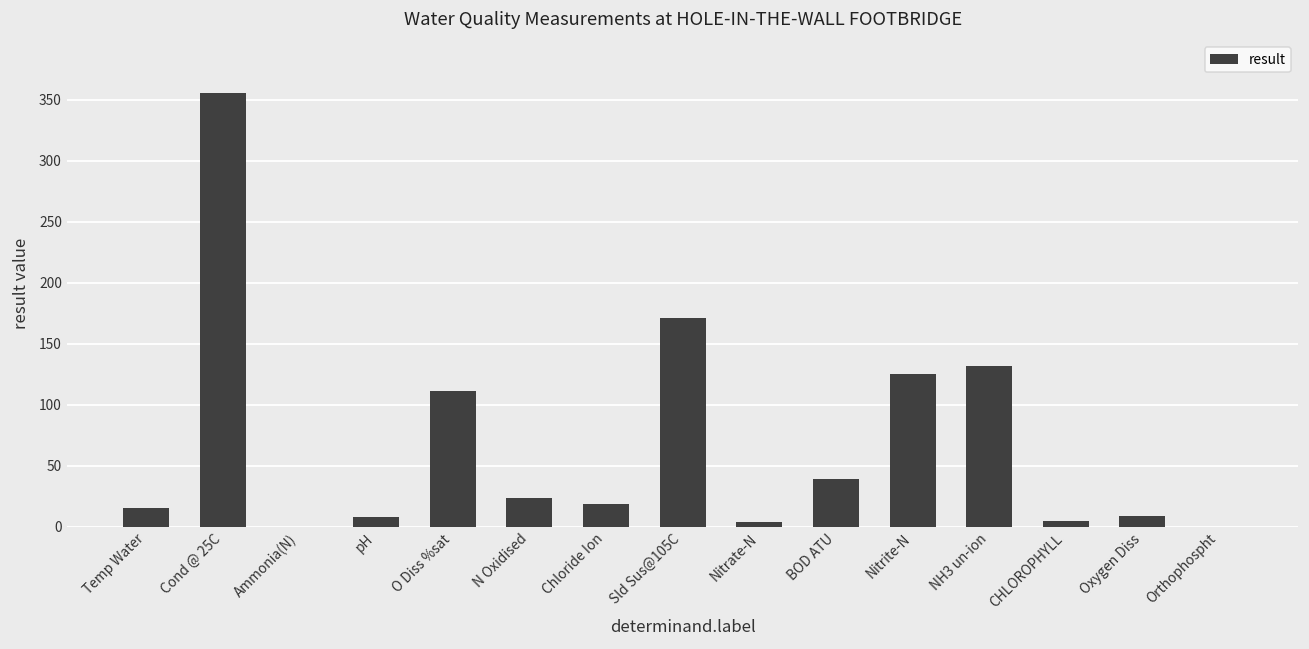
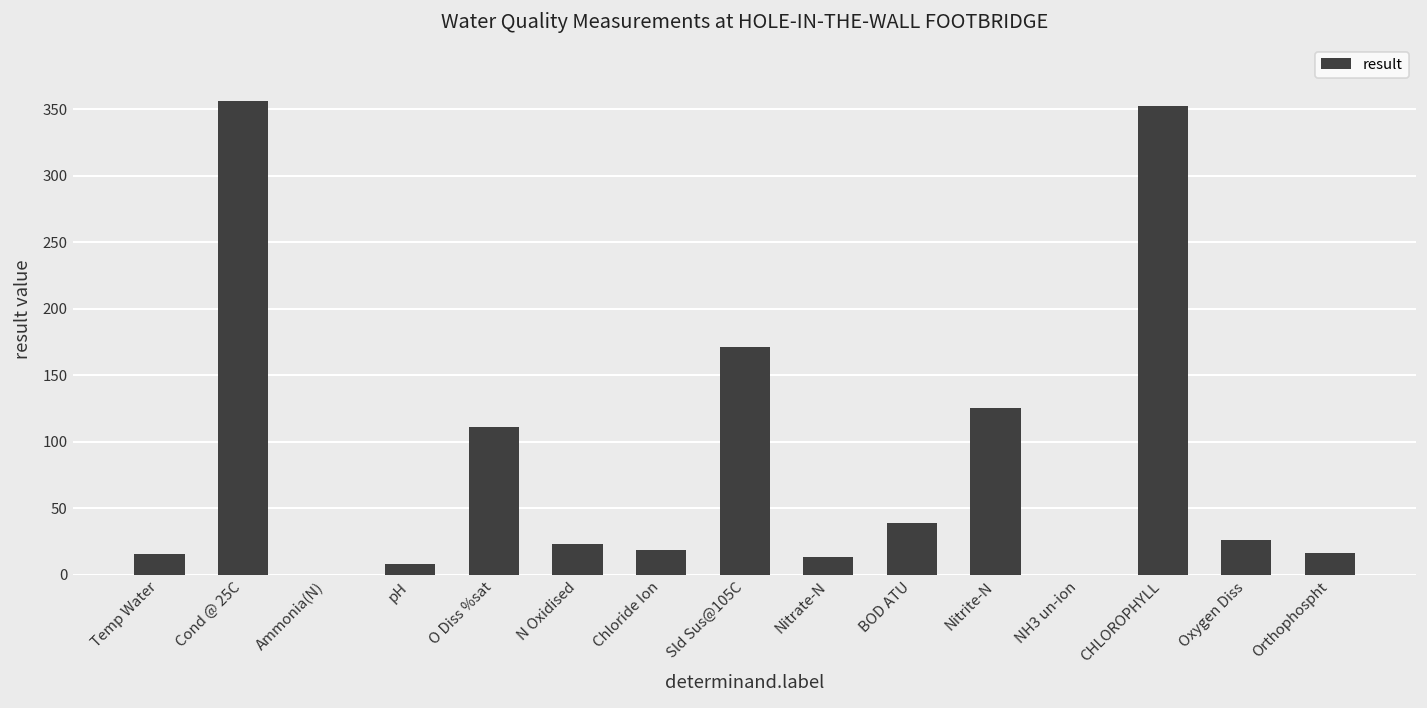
  {
    "Temp Water": 15,
    "Cond @ 25C": 356,
    "pH": 8,
    "O Diss %sat": 111,
    "N Oxidised": 23,
    "Chloride Ion": 19,
    "Sld Sus@105C": 171,
-   "Nitrate-N": 4,
+   "Nitrate-N": 13,
    "BOD ATU": 39,
    "Nitrite-N": 126,
-   "NH3 un-ion": 132,
-   "CHLOROPHYLL": 5,
-   "Oxygen Diss": 9,
-   "Orthophospht": 0
+   "NH3 un-ion": 0,
+   "CHLOROPHYLL": 352,
+   "Oxygen Diss": 26,
+   "Orthophospht": 16
  }
